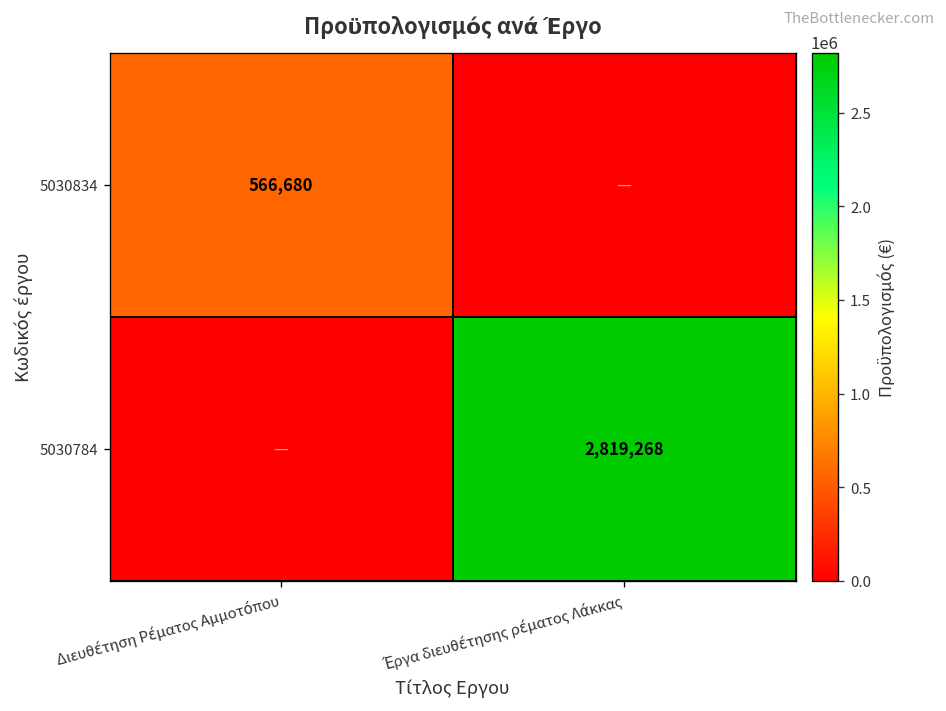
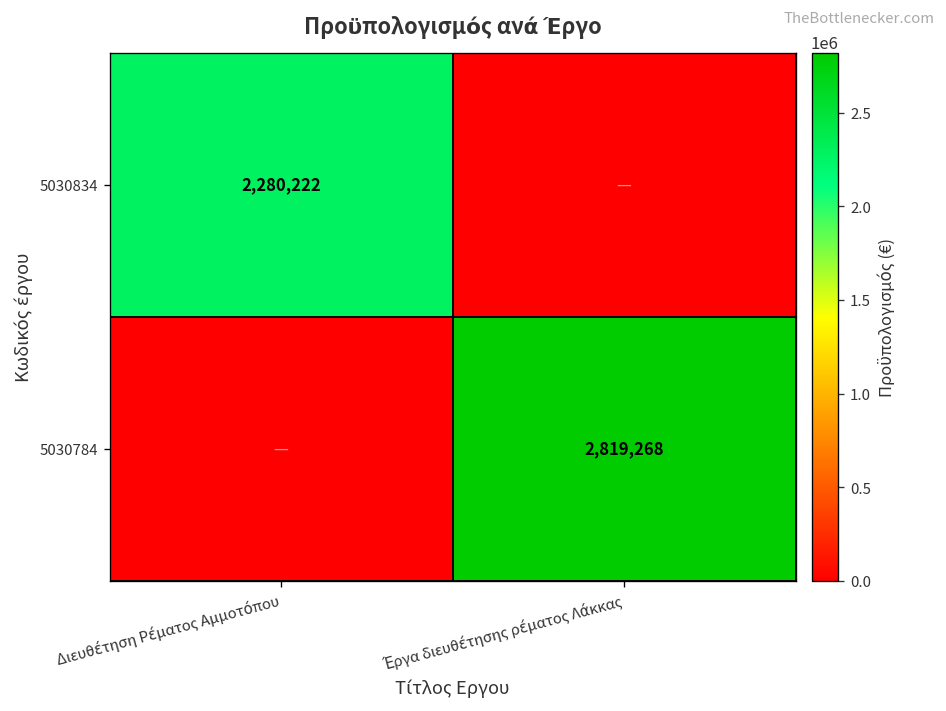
  {
    "5030834": {
-     "Διευθέτηση Ρέματος Αμμοτόπου": "566,680"
+     "Διευθέτηση Ρέματος Αμμοτόπου": "2,280,222"
    },
    "5030784": {
      "Έργα διευθέτησης ρέματος Λάκκας": "2,819,268"
    }
  }
